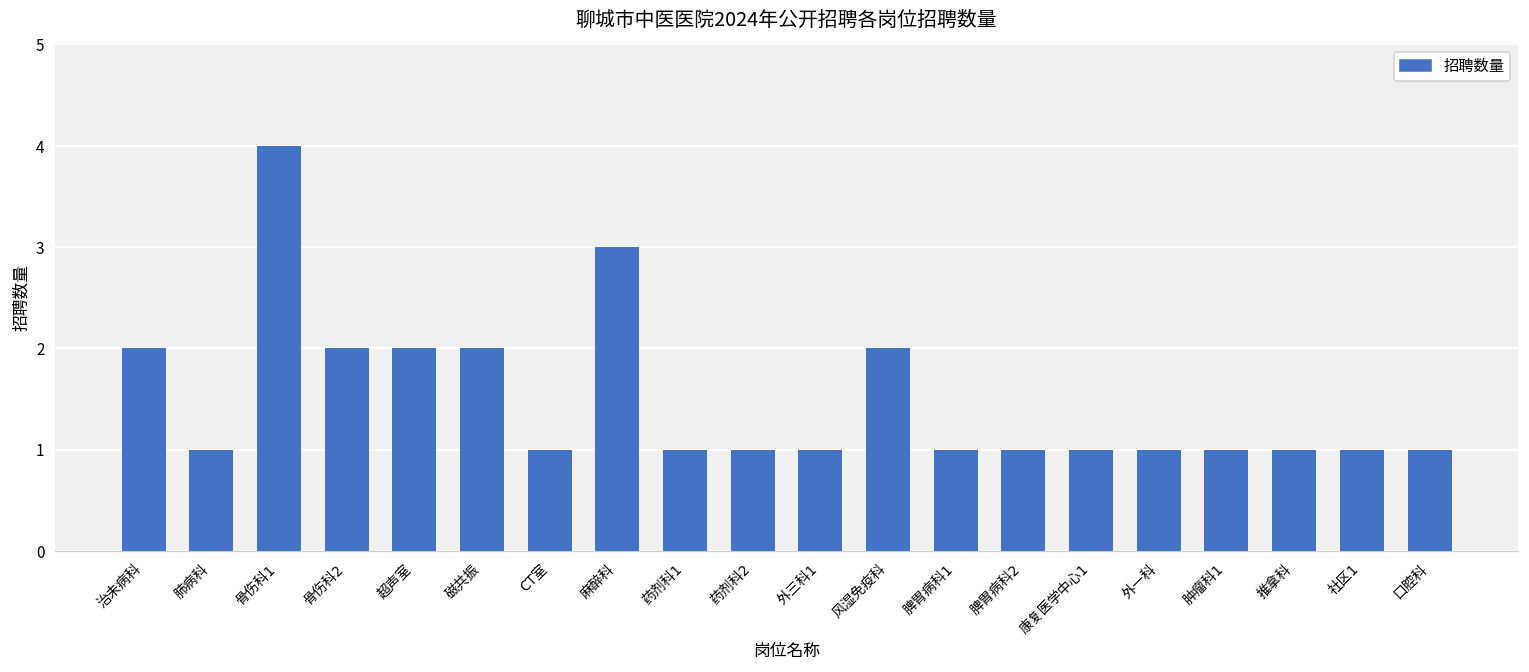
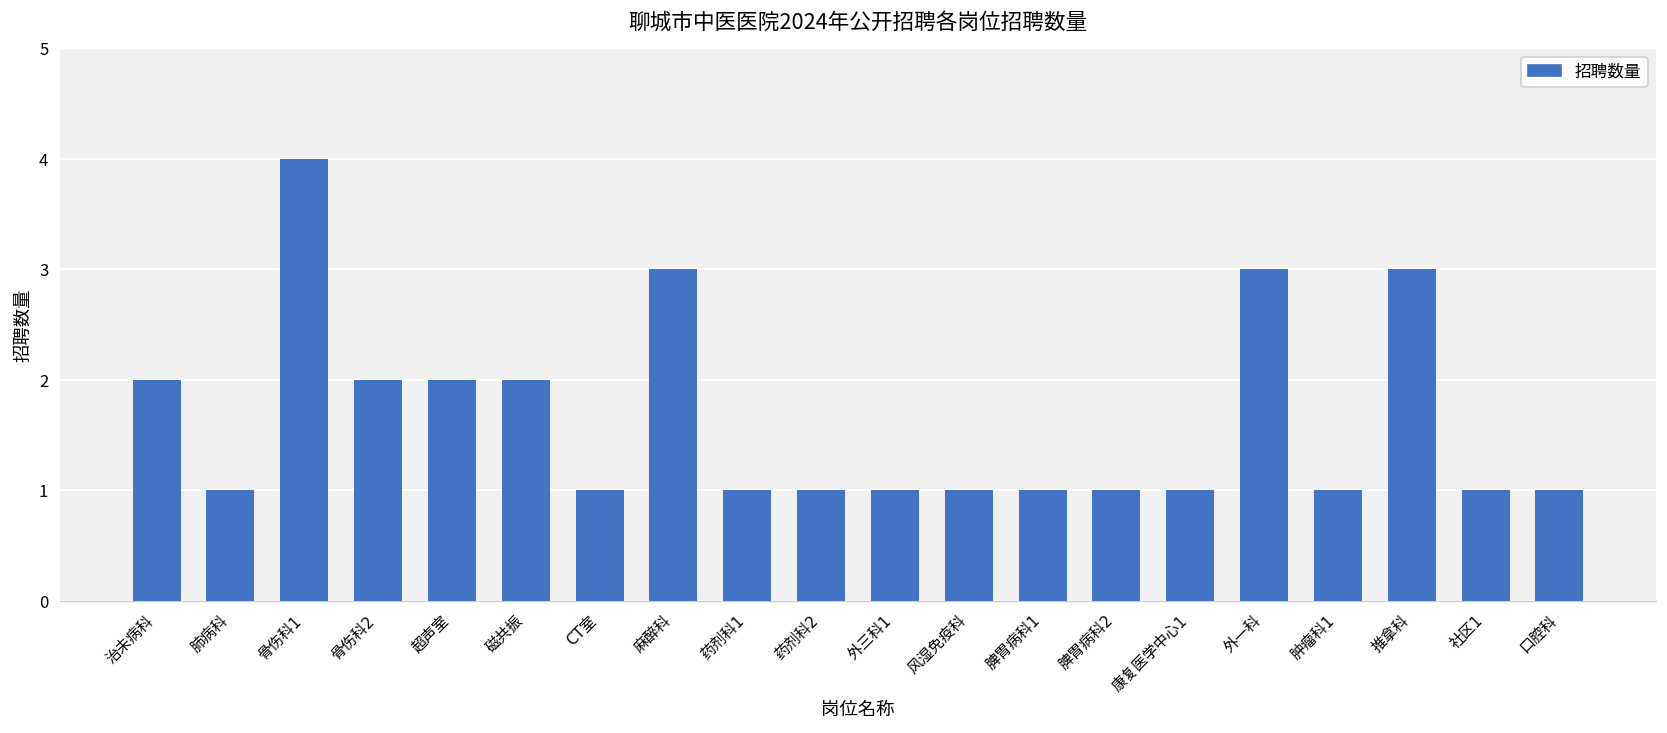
  {
    "治未病科": 2,
    "肺病科": 1,
    "骨伤科1": 4,
    "骨伤科2": 2,
    "超声室": 2,
    "磁共振": 2,
    "CT室": 1,
    "麻醉科": 3,
    "药剂科1": 1,
    "药剂科2": 1,
    "外三科1": 1,
-   "风湿免疫科": 2,
+   "风湿免疫科": 1,
    "脾胃病科1": 1,
    "脾胃病科2": 1,
    "康复医学中心1": 1,
-   "外一科": 1,
+   "外一科": 3,
    "肿瘤科1": 1,
-   "推拿科": 1,
+   "推拿科": 3,
    "社区1": 1,
    "口腔科": 1
  }
